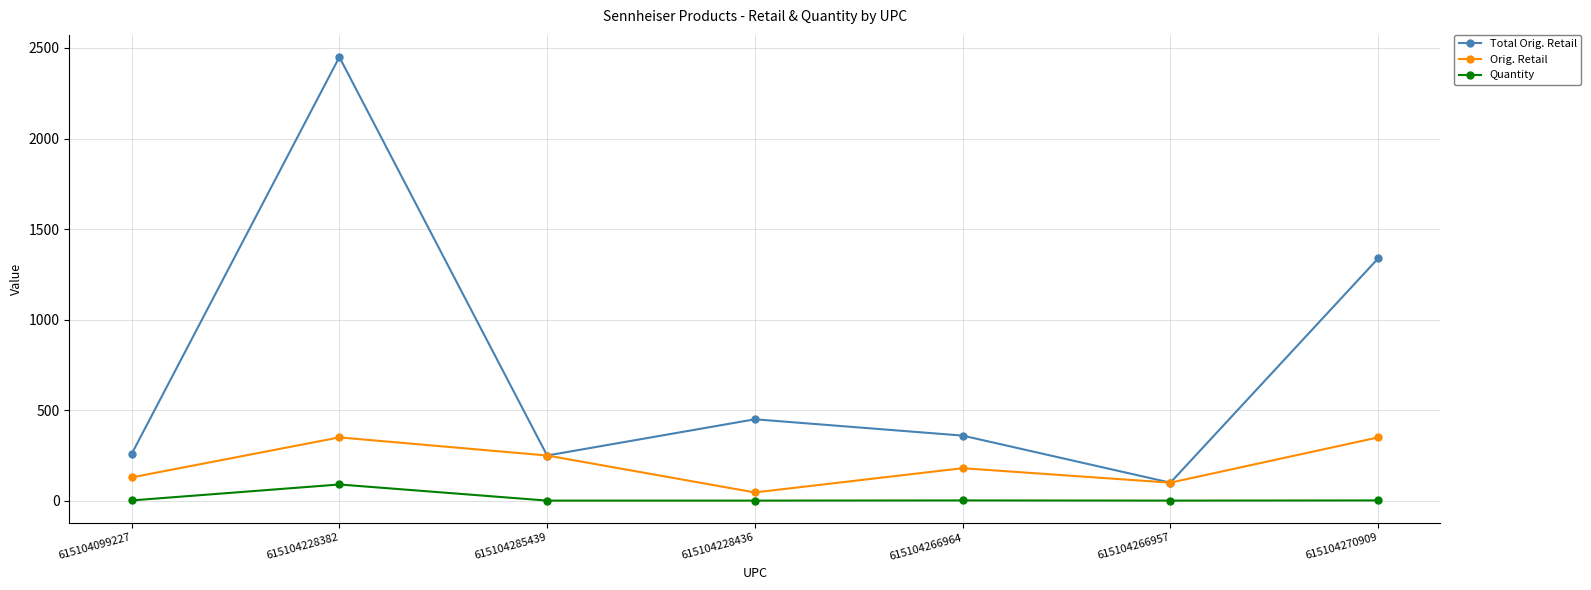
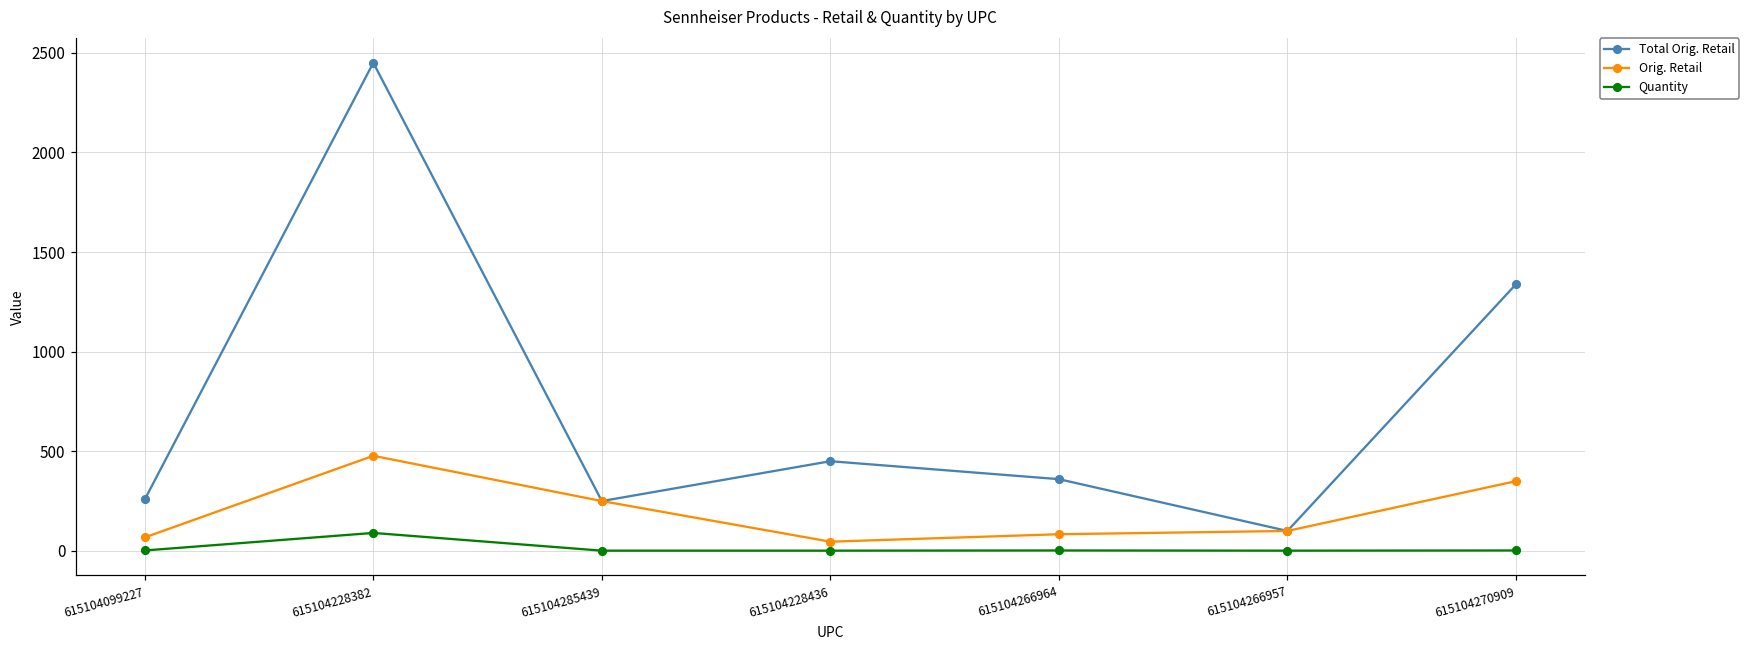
  {
    "Total Orig. Retail": {
      "615104099227": 260,
      "615104228382": 2450,
      "615104228436": 450,
      "615104266964": 360,
      "615104270909": 1340
    },
    "Orig. Retail": {
-     "615104099227": 130,
-     "615104228382": 350,
+     "615104099227": 70,
+     "615104228382": 480,
      "615104228436": 50,
-     "615104266964": 180,
+     "615104266964": 80,
      "615104270909": 350
    },
    "Quantity": {
      "615104099227": 0,
      "615104228382": 90,
      "615104285439": 0,
      "615104228436": 0,
      "615104266964": 0,
      "615104266957": 0,
      "615104270909": 0
    }
  }
